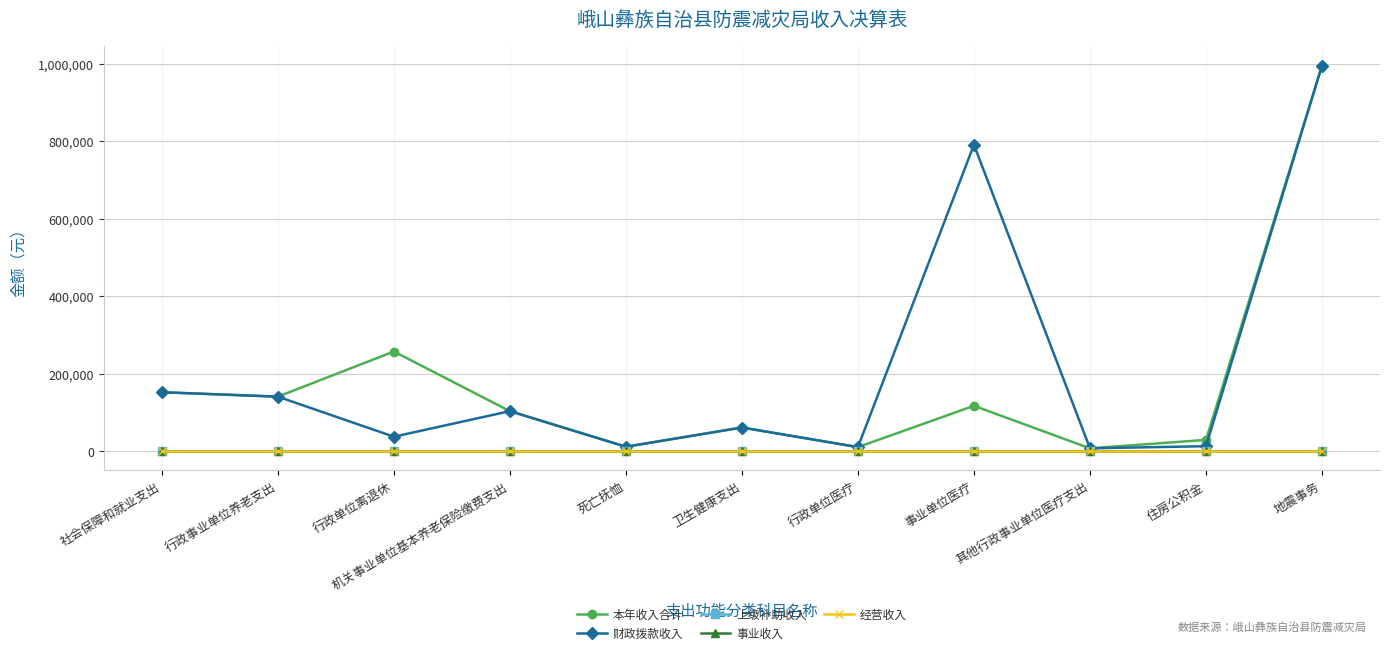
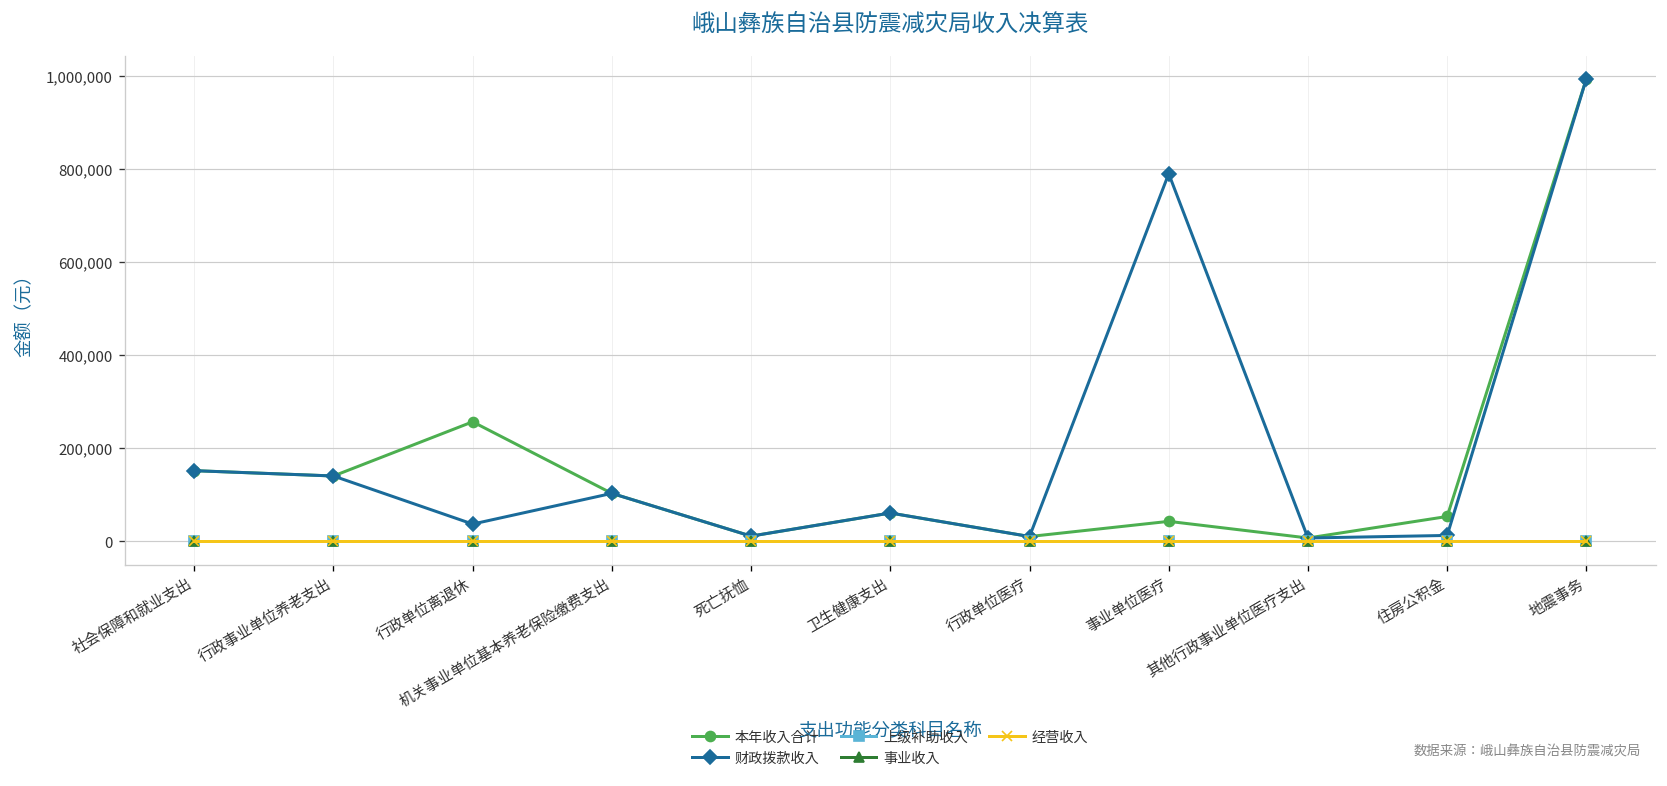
  {
    "本年收入合计": {
      "行政单位离退休": "260,000",
-     "事业单位医疗": "120,000",
-     "住房公积金": "30,000"
+     "事业单位医疗": "40,000",
+     "住房公积金": "50,000"
    },
    "财政拨款收入": {
      "行政单位离退休": "40,000",
      "事业单位医疗": "790,000",
      "住房公积金": "10,000"
    },
    "经营收入": {
      "社会保障和就业支出": "0",
      "行政事业单位养老支出": "0",
      "行政单位离退休": "0",
      "机关事业单位基本养老保险缴费支出": "0",
      "死亡抚恤": "0",
      "卫生健康支出": "0",
      "行政单位医疗": "0",
      "事业单位医疗": "0",
      "其他行政事业单位医疗支出": "0",
      "住房公积金": "0",
      "地震事务": "0"
    }
  }
